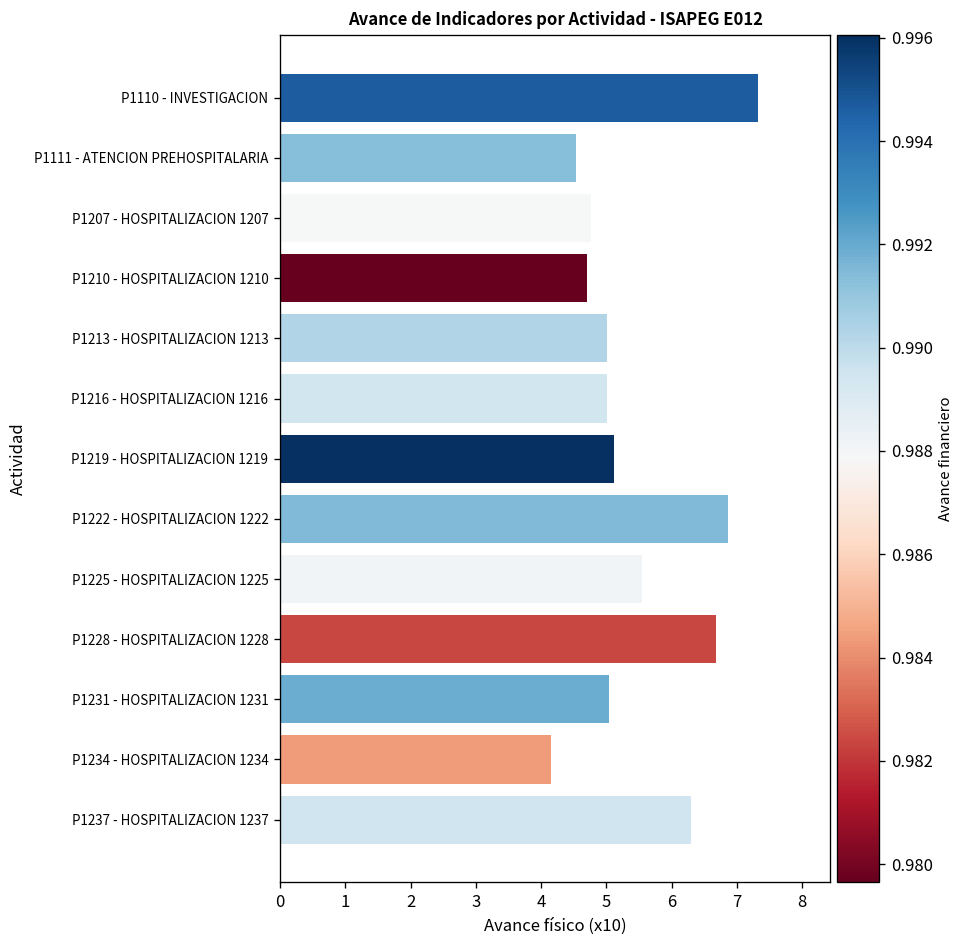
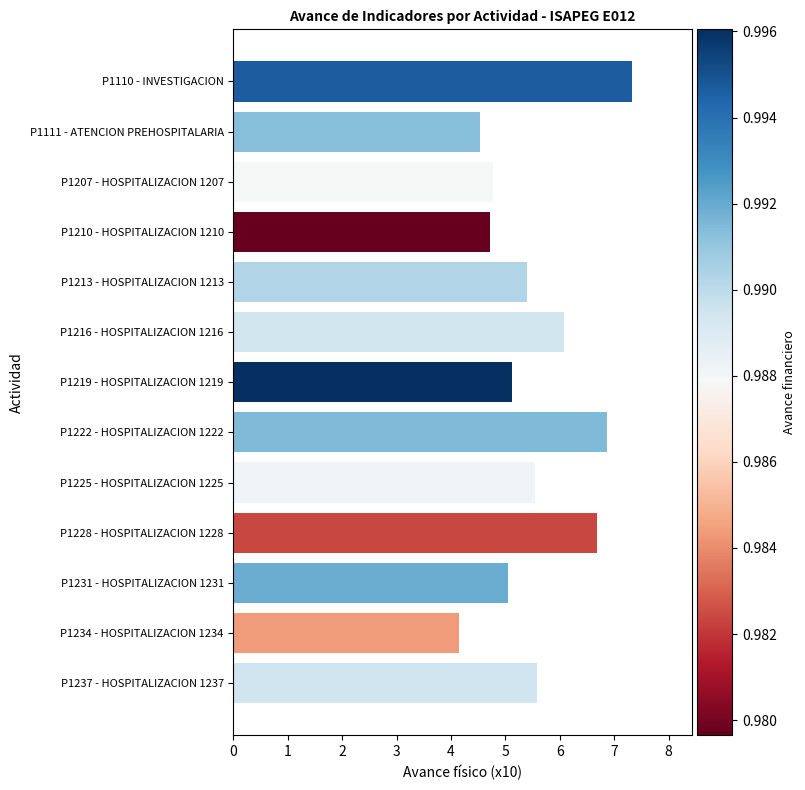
  {
    "P1110 - INVESTIGACION": 7.3,
    "P1111 - ATENCION PREHOSPITALARIA": 4.5,
    "P1207 - HOSPITALIZACION 1207": 4.8,
    "P1210 - HOSPITALIZACION 1210": 4.7,
-   "P1213 - HOSPITALIZACION 1213": 5.0,
-   "P1216 - HOSPITALIZACION 1216": 5.0,
+   "P1213 - HOSPITALIZACION 1213": 5.4,
+   "P1216 - HOSPITALIZACION 1216": 6.1,
    "P1219 - HOSPITALIZACION 1219": 5.1,
    "P1222 - HOSPITALIZACION 1222": 6.9,
    "P1225 - HOSPITALIZACION 1225": 5.5,
    "P1228 - HOSPITALIZACION 1228": 6.7,
    "P1231 - HOSPITALIZACION 1231": 5.0,
    "P1234 - HOSPITALIZACION 1234": 4.2,
-   "P1237 - HOSPITALIZACION 1237": 6.3
+   "P1237 - HOSPITALIZACION 1237": 5.6
  }
